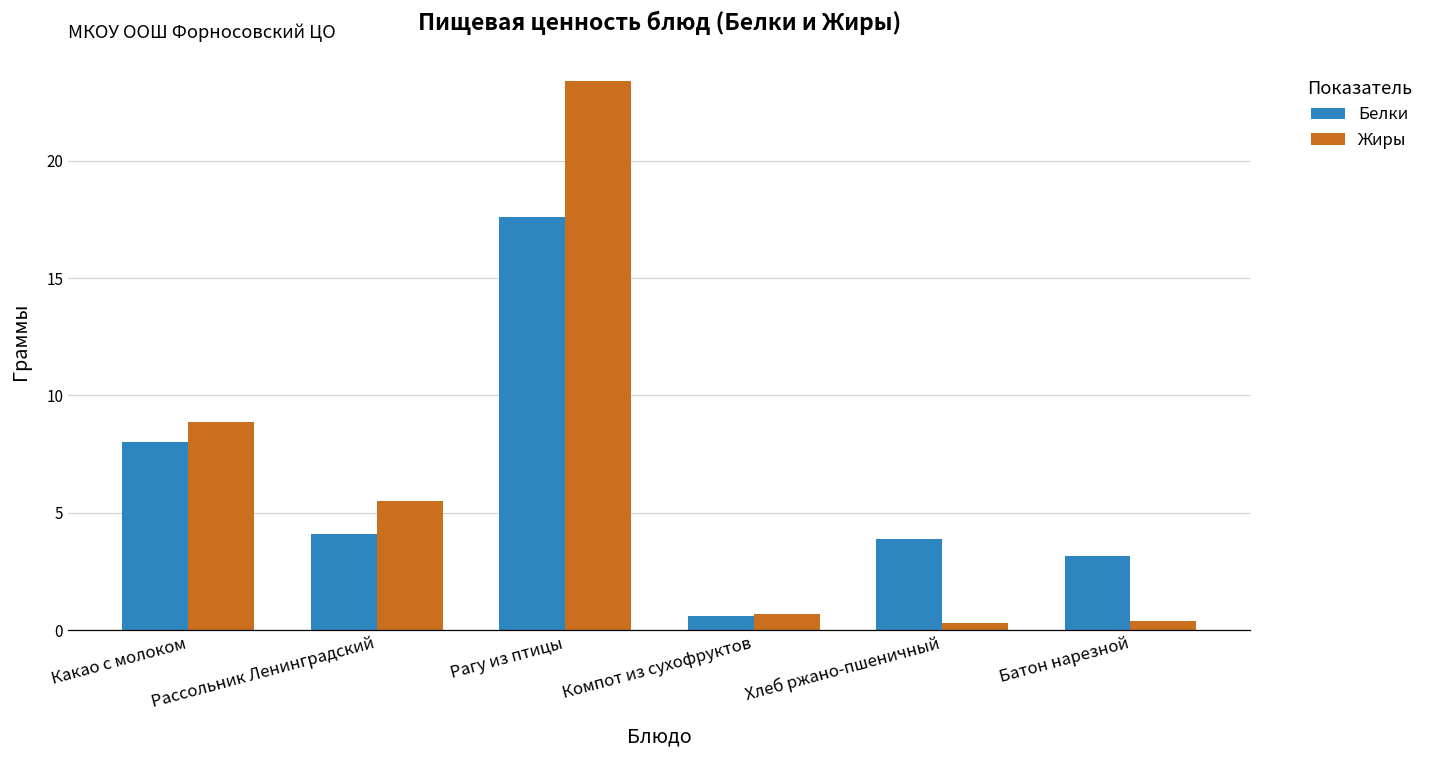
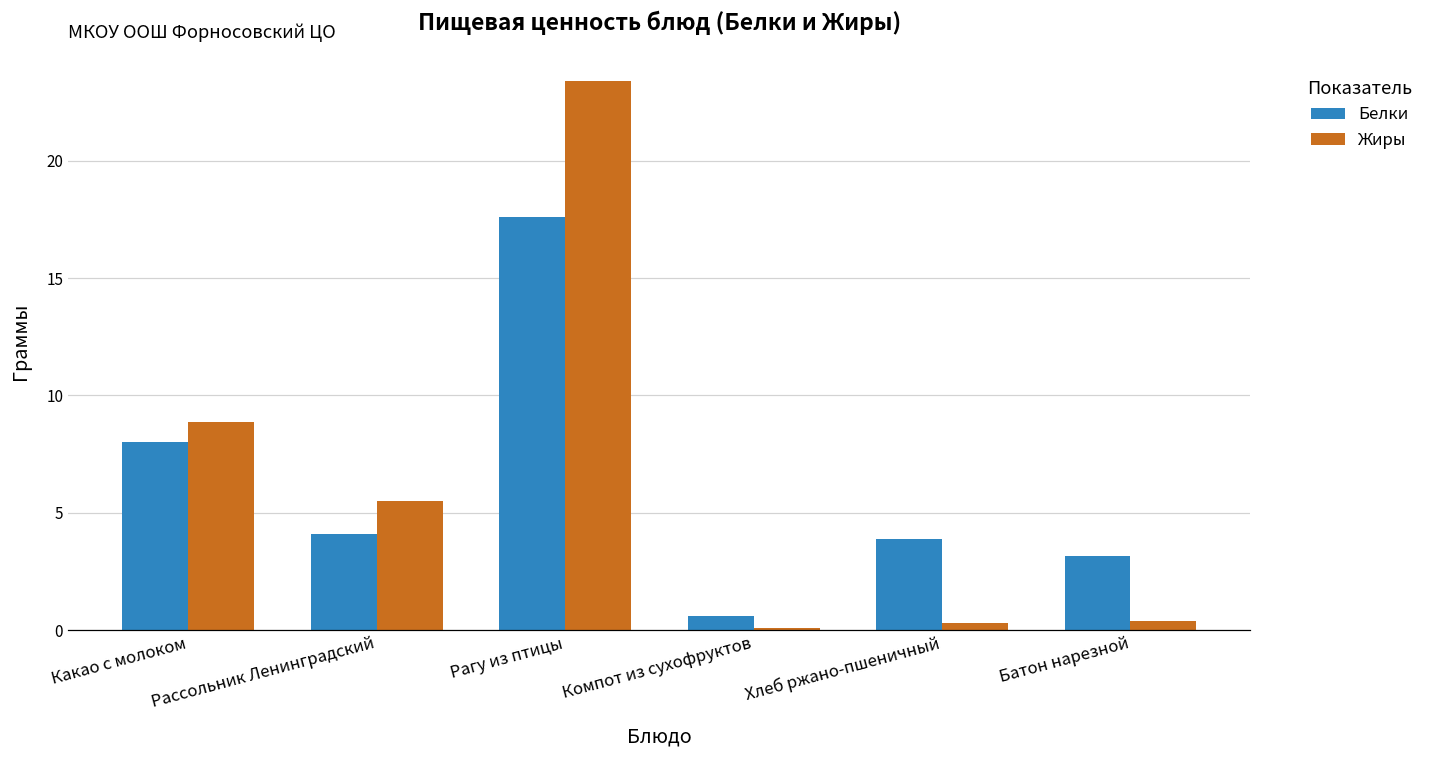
  {
    "Белки": {
      "Какао с молоком": 8.0,
      "Рассольник Ленинградский": 4.1,
      "Рагу из птицы": 17.6,
      "Компот из сухофруктов": 0.6,
      "Хлеб ржано-пшеничный": 3.9,
      "Батон нарезной": 3.2
    },
    "Жиры": {
      "Какао с молоком": 8.9,
      "Рассольник Ленинградский": 5.5,
      "Рагу из птицы": 23.4,
-     "Компот из сухофруктов": 0.7,
+     "Компот из сухофруктов": 0.1,
      "Хлеб ржано-пшеничный": 0.3,
      "Батон нарезной": 0.4
    }
  }
